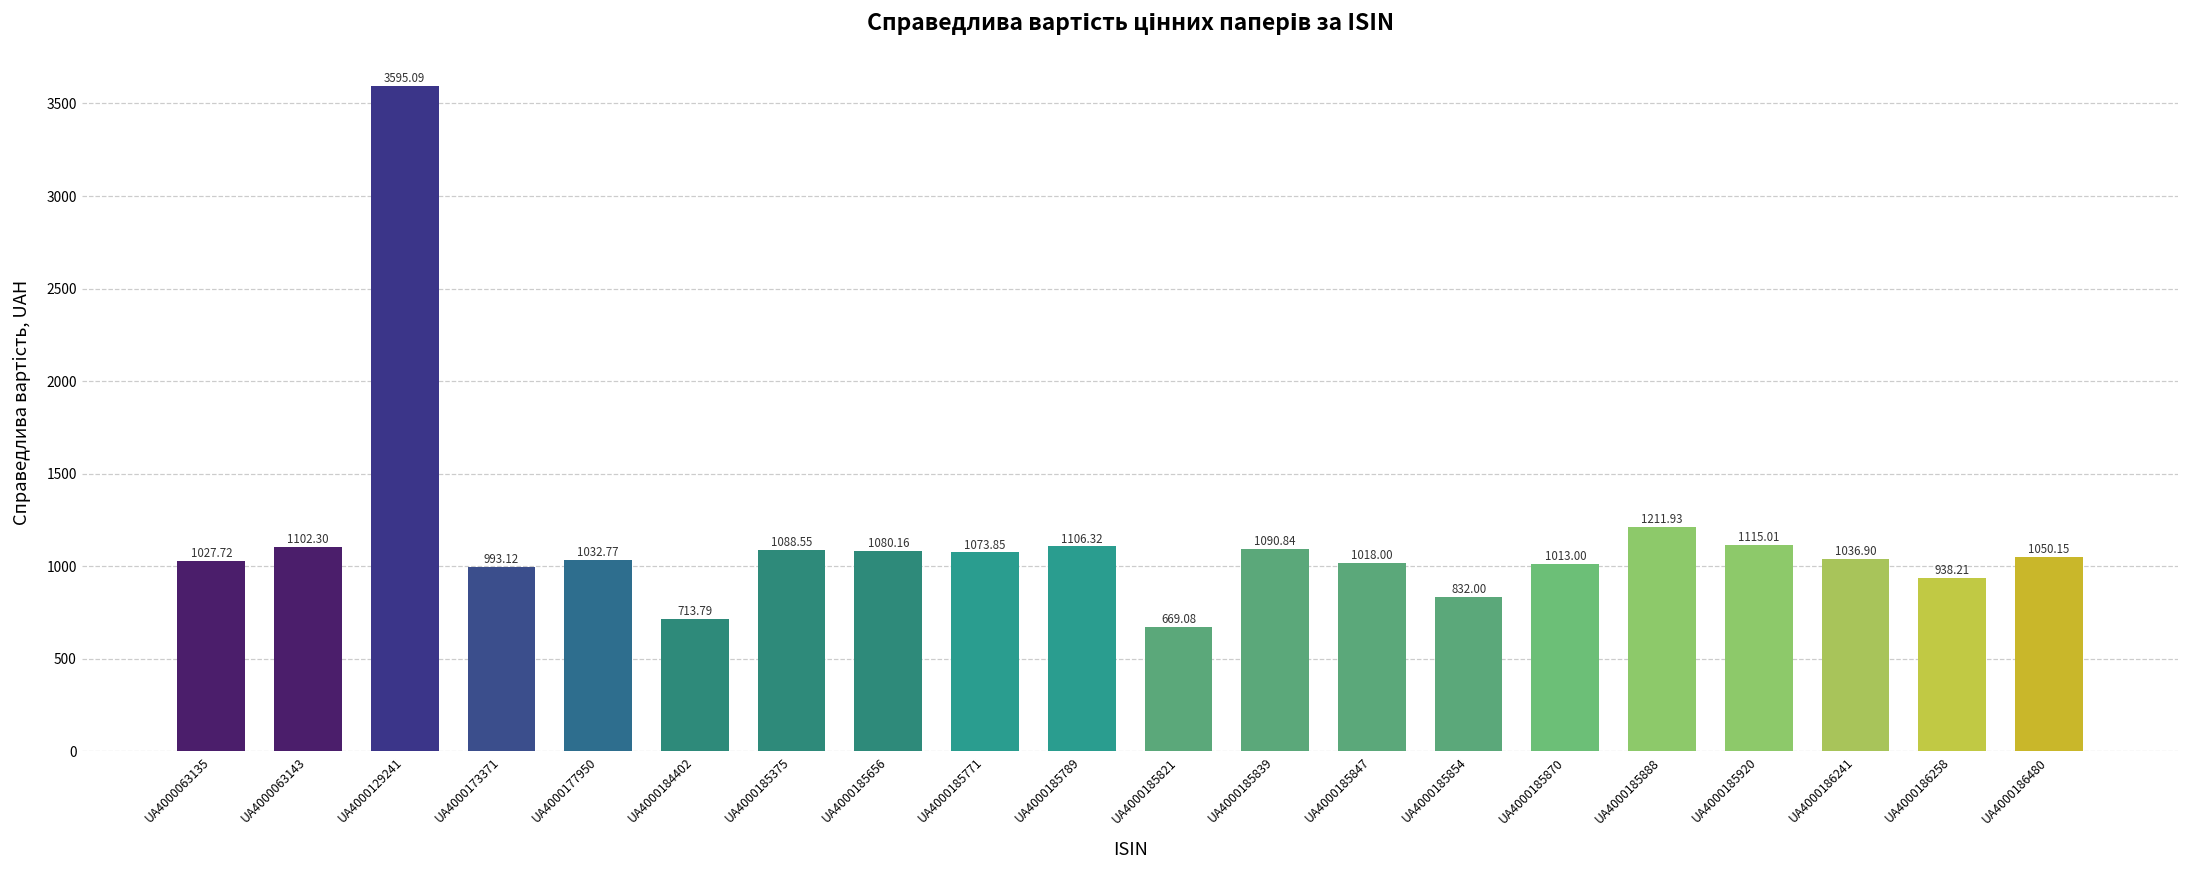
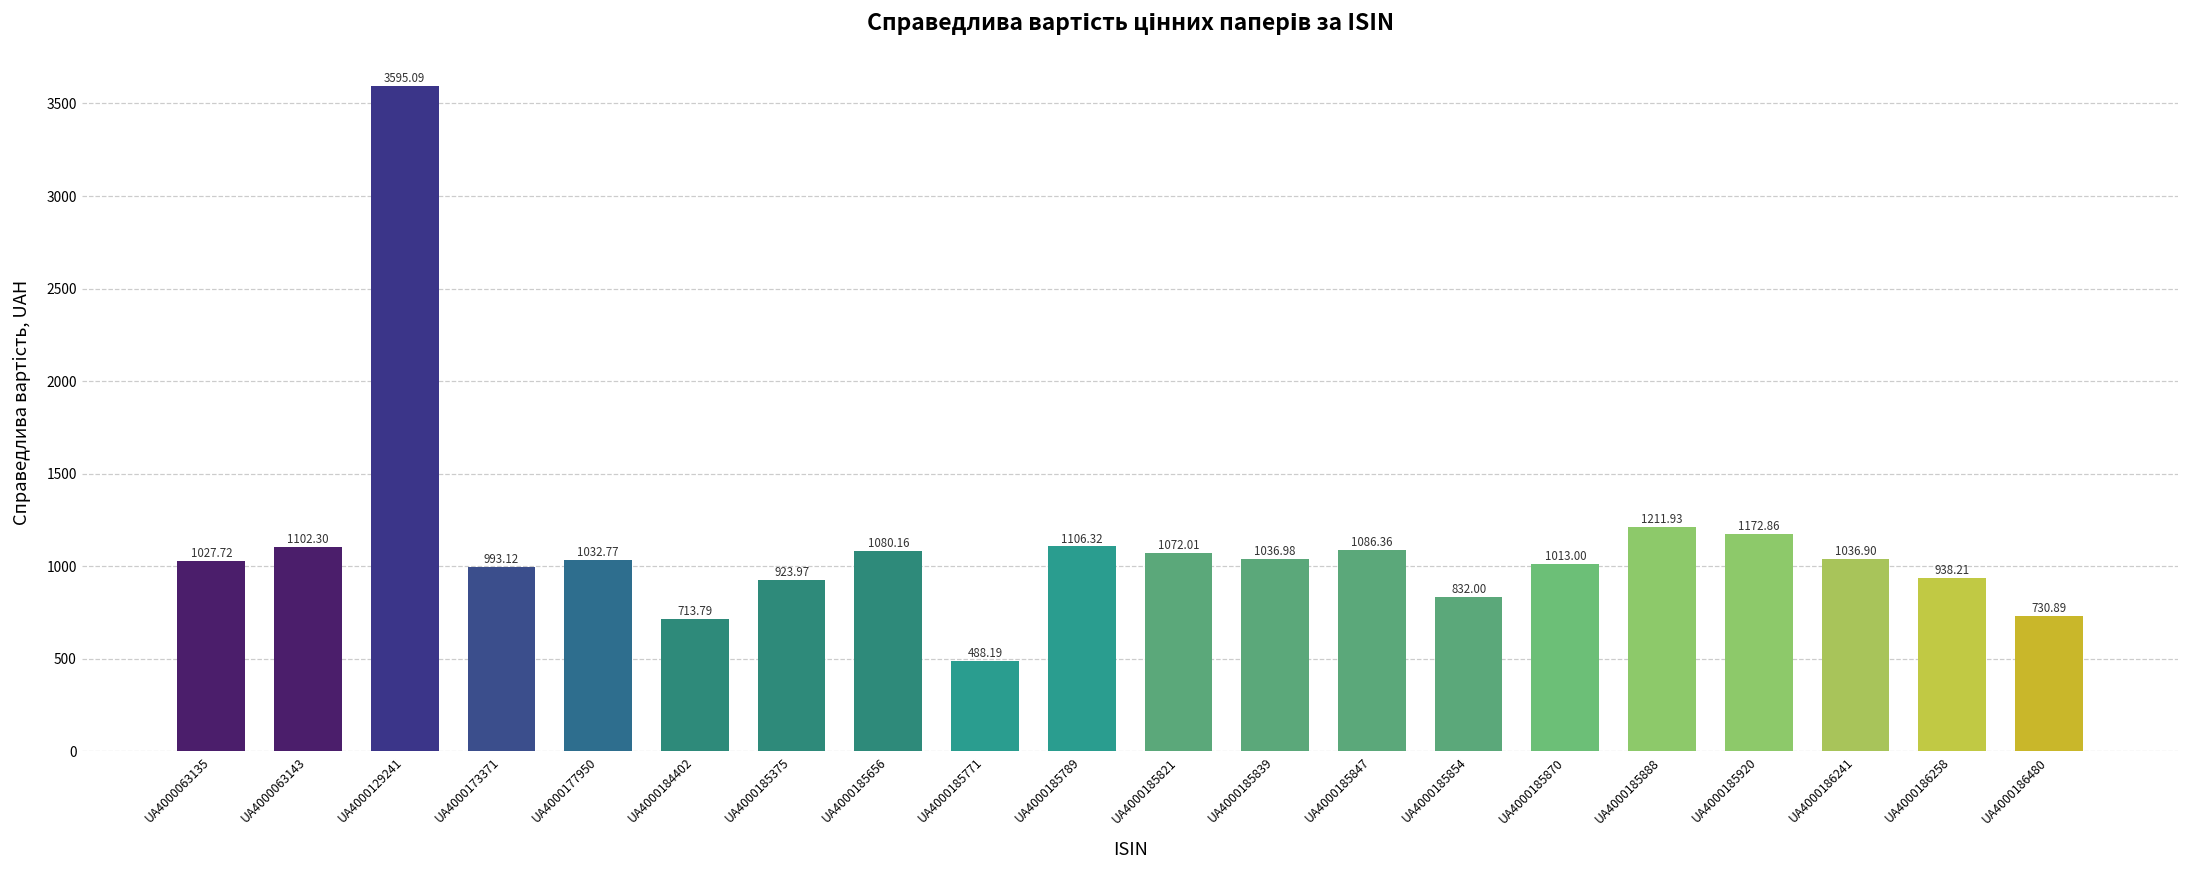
  {
    "UA4000063135": 1027.72,
    "UA4000063143": 1102.30,
    "UA4000129241": 3595.09,
    "UA4000173371": 993.12,
    "UA4000177950": 1032.77,
    "UA4000184402": 713.79,
-   "UA4000185375": 1088.55,
+   "UA4000185375": 923.97,
    "UA4000185656": 1080.16,
-   "UA4000185771": 1073.85,
+   "UA4000185771": 488.19,
    "UA4000185789": 1106.32,
-   "UA4000185821": 669.08,
-   "UA4000185839": 1090.84,
-   "UA4000185847": 1018.00,
+   "UA4000185821": 1072.01,
+   "UA4000185839": 1036.98,
+   "UA4000185847": 1086.36,
    "UA4000185854": 832.00,
    "UA4000185870": 1013.00,
    "UA4000185888": 1211.93,
-   "UA4000185920": 1115.01,
+   "UA4000185920": 1172.86,
    "UA4000186241": 1036.90,
    "UA4000186258": 938.21,
-   "UA4000186480": 1050.15
+   "UA4000186480": 730.89
  }
